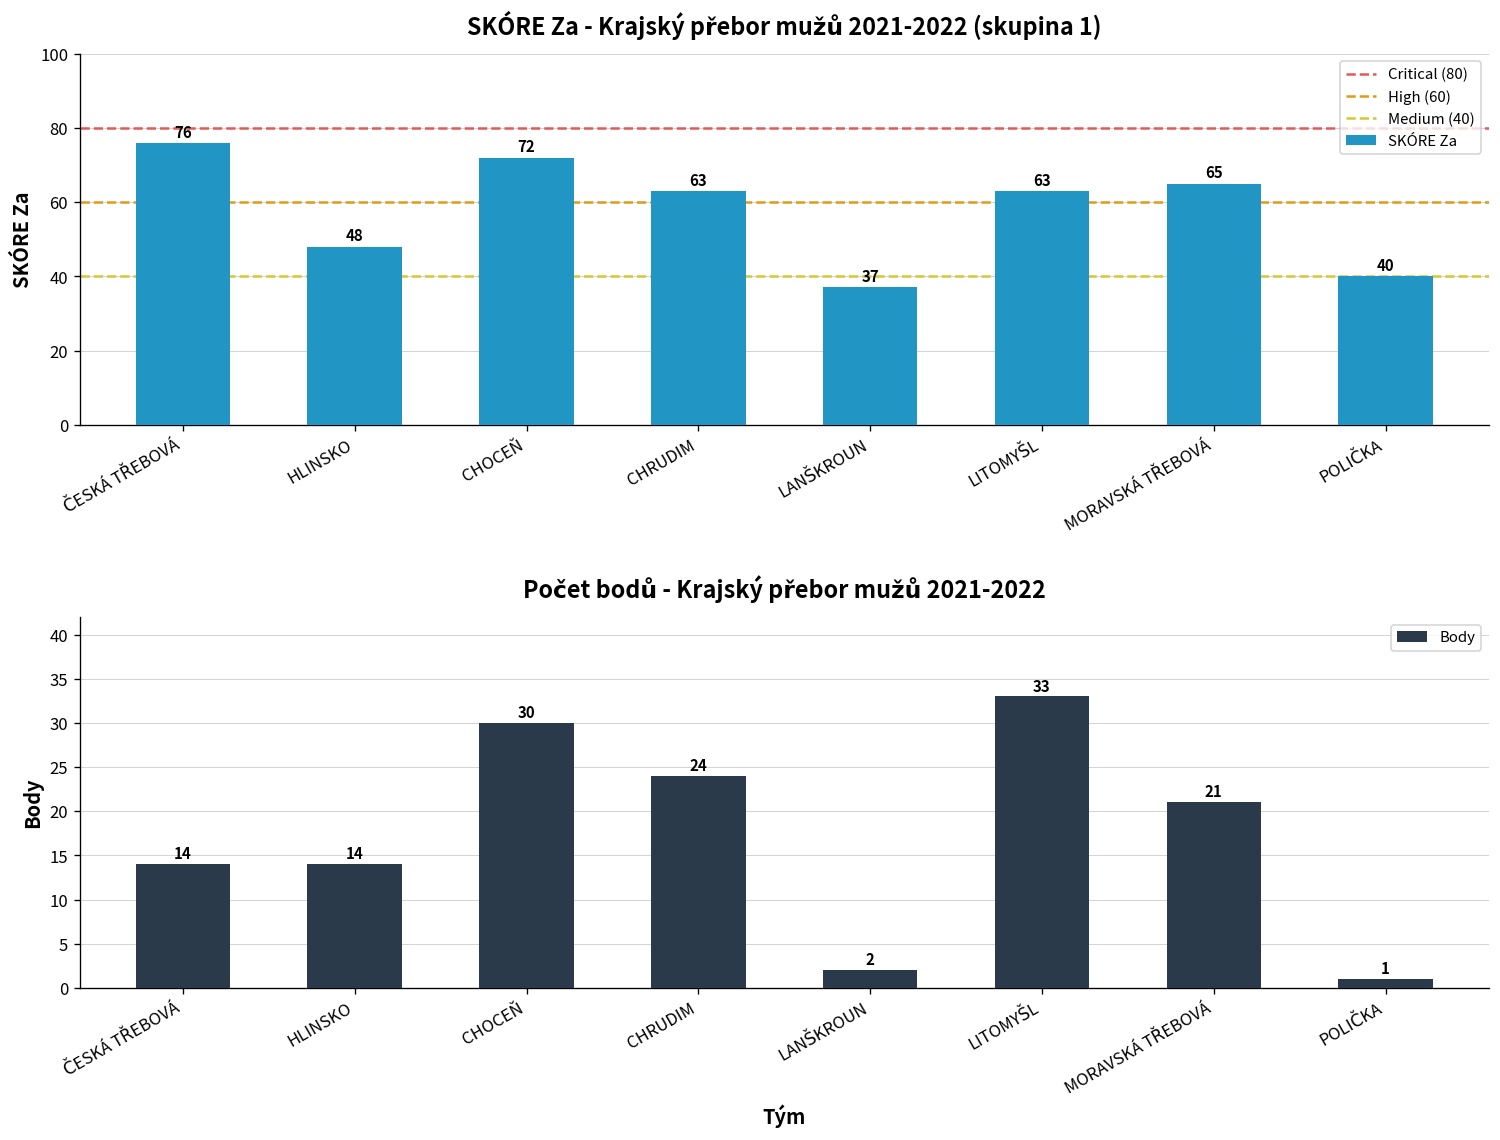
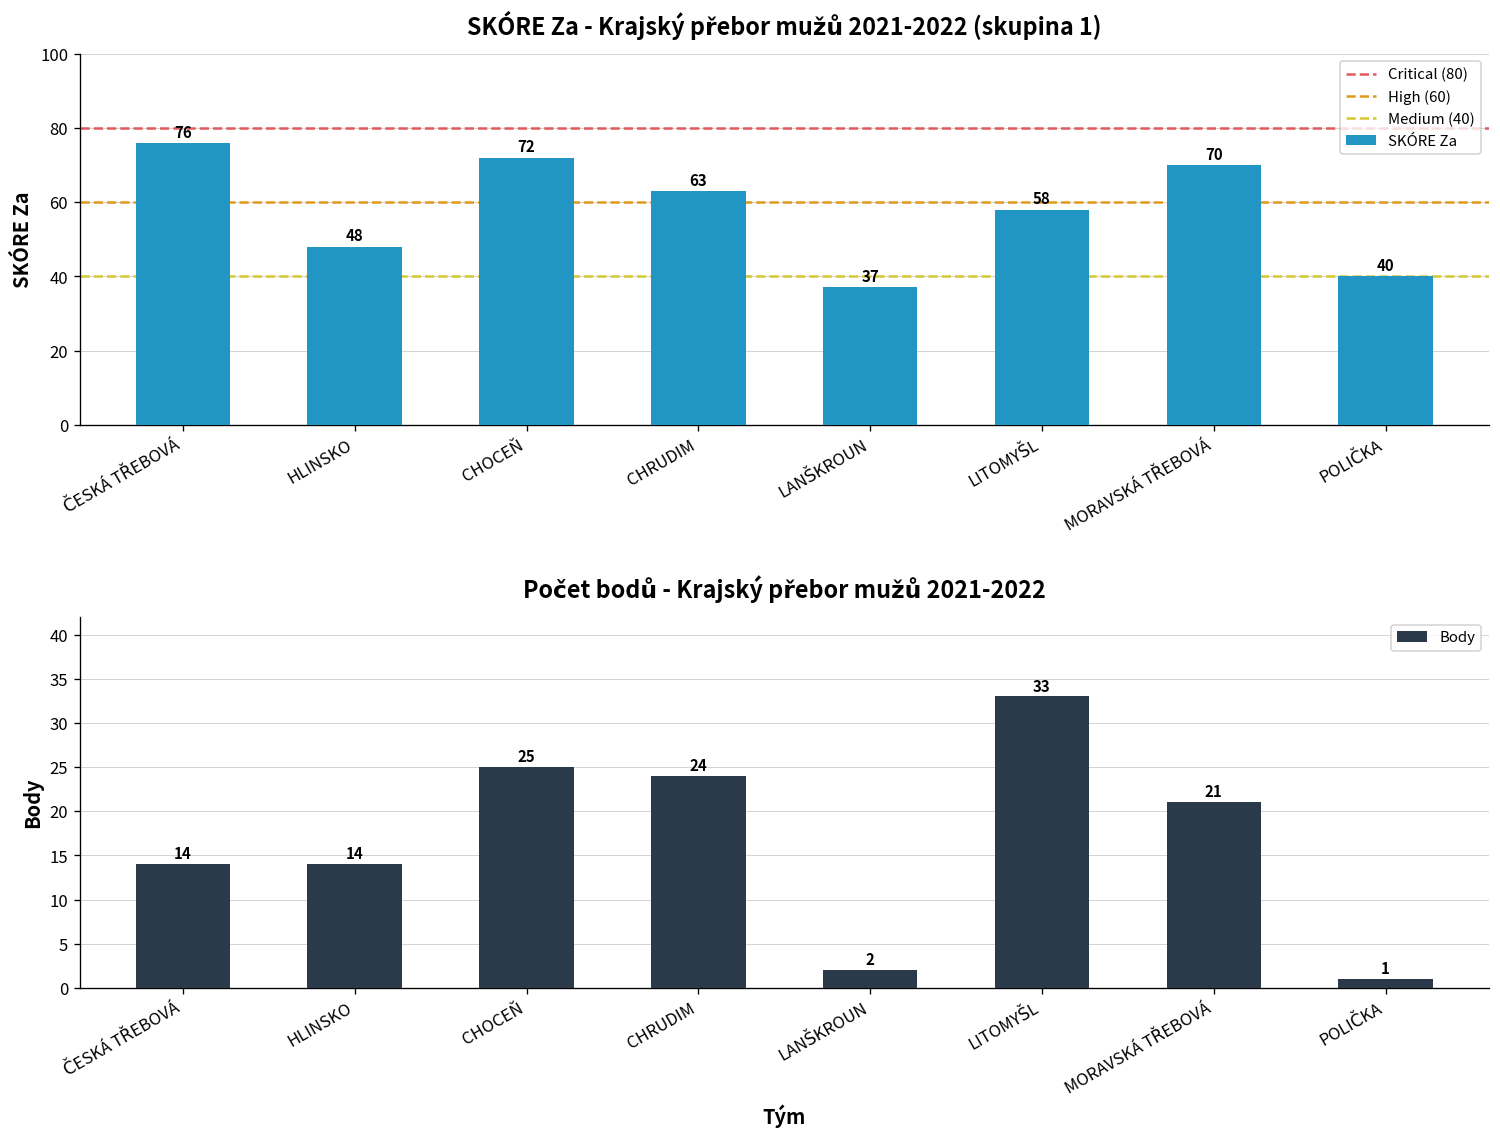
  {
    "SKÓRE Za - Krajský přebor mužů 2021-2022 (skupina 1)": {
      "ČESKÁ TŘEBOVÁ": 76,
      "HLINSKO": 48,
      "CHOCEŇ": 72,
      "CHRUDIM": 63,
      "LANŠKROUN": 37,
-     "LITOMYŠL": 63,
-     "MORAVSKÁ TŘEBOVÁ": 65,
+     "LITOMYŠL": 58,
+     "MORAVSKÁ TŘEBOVÁ": 70,
      "POLIČKA": 40
    },
    "Počet bodů - Krajský přebor mužů 2021-2022": {
      "ČESKÁ TŘEBOVÁ": 14,
      "HLINSKO": 14,
-     "CHOCEŇ": 30,
+     "CHOCEŇ": 25,
      "CHRUDIM": 24,
      "LANŠKROUN": 2,
      "LITOMYŠL": 33,
      "MORAVSKÁ TŘEBOVÁ": 21,
      "POLIČKA": 1
    }
  }
